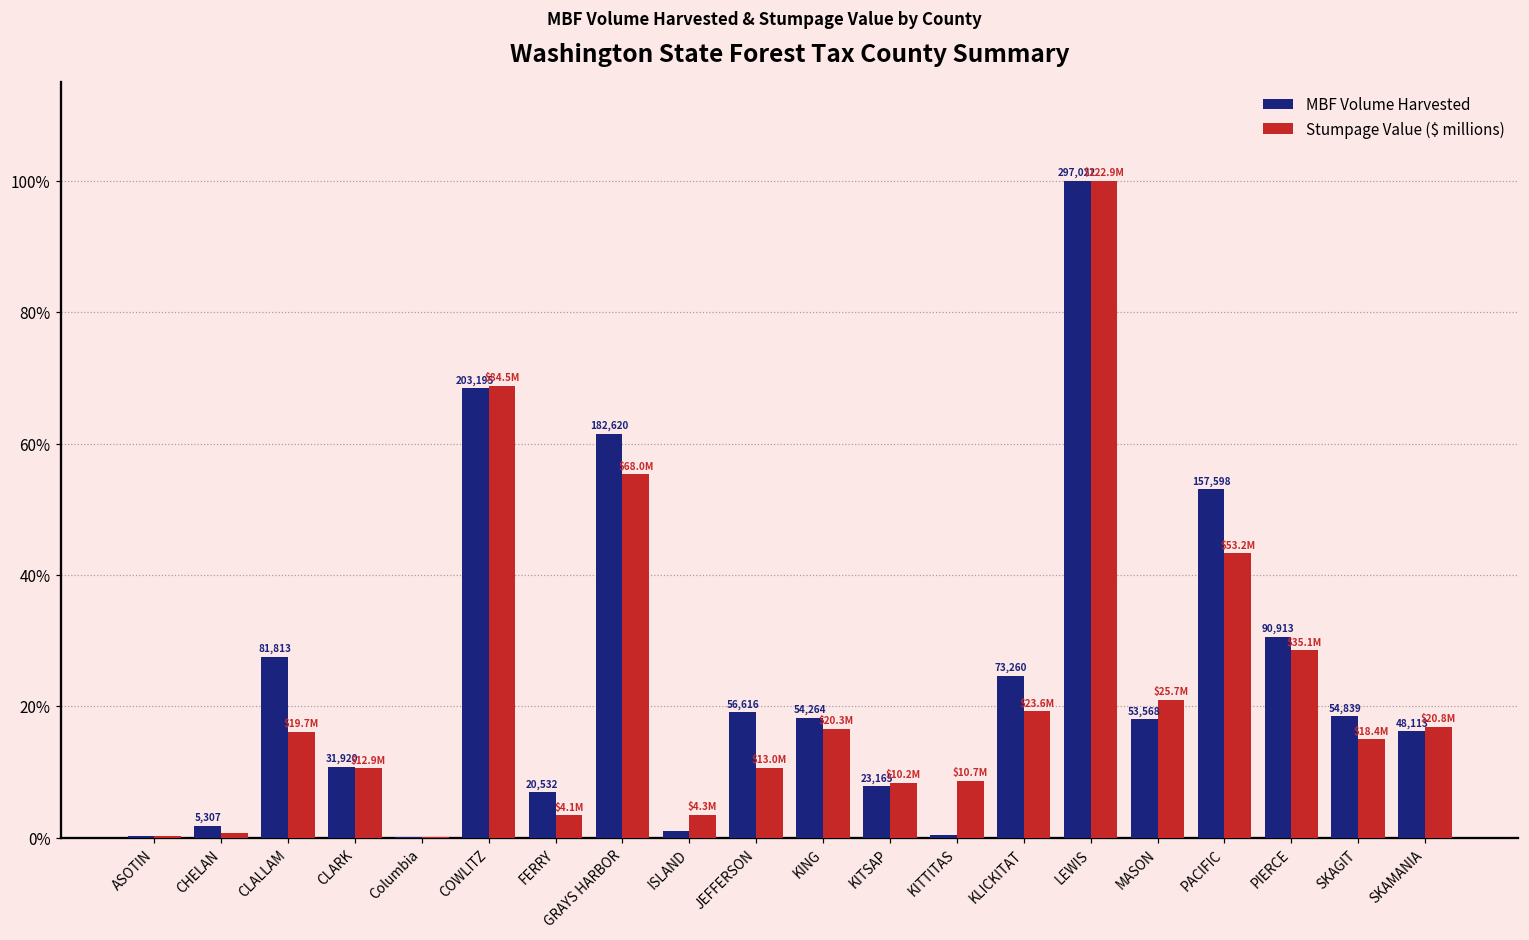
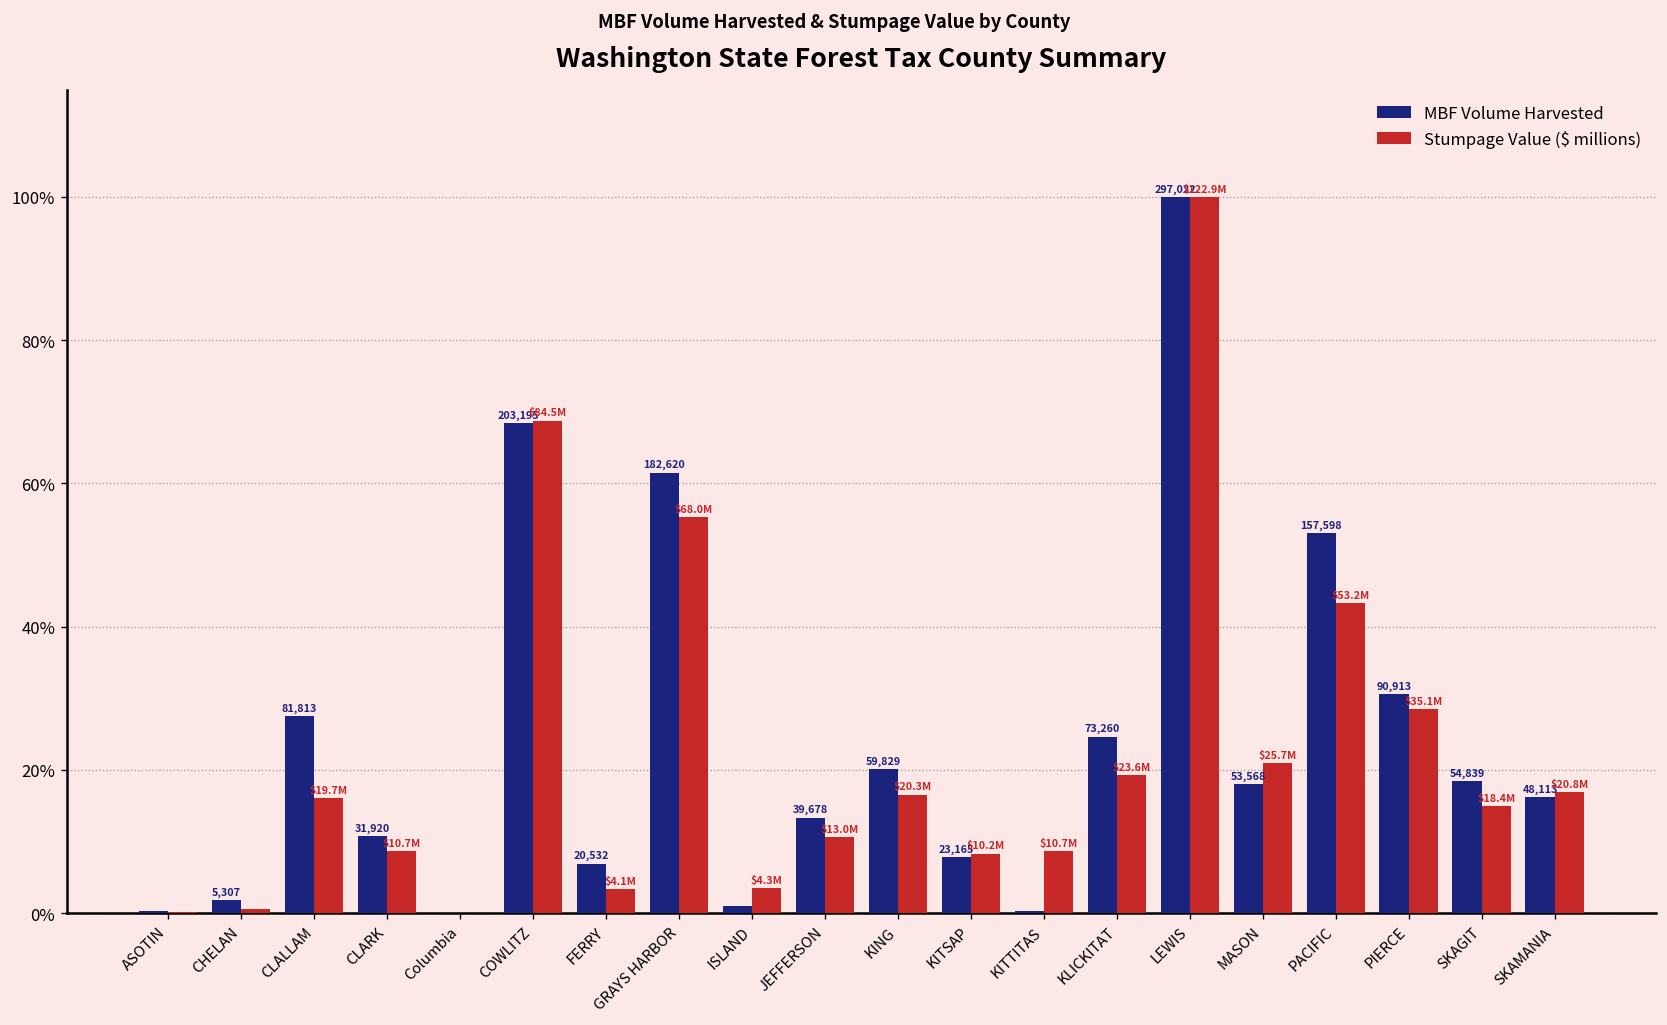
  {
    "MBF Volume Harvested": {
      "CLARK": "$10.7M",
-     "JEFFERSON": "56,616",
-     "KING": "54,264"
+     "JEFFERSON": "39,678",
+     "KING": "59,829"
    },
    "Stumpage Value ($ millions)": {
-     "CLARK": "$12.9M"
+     "CLARK": "$10.7M"
    }
  }
